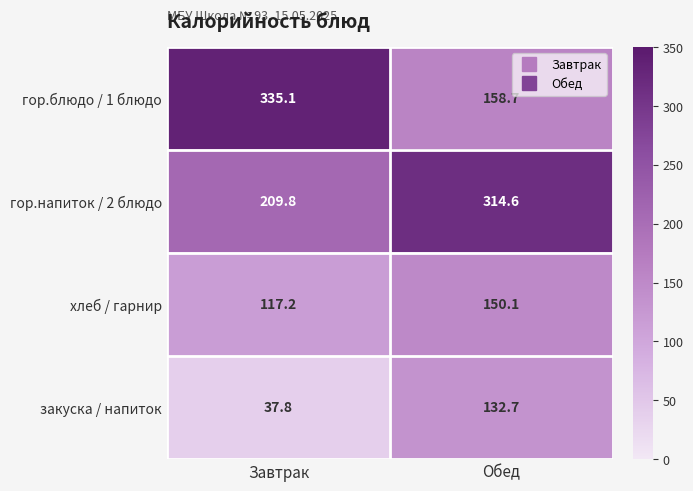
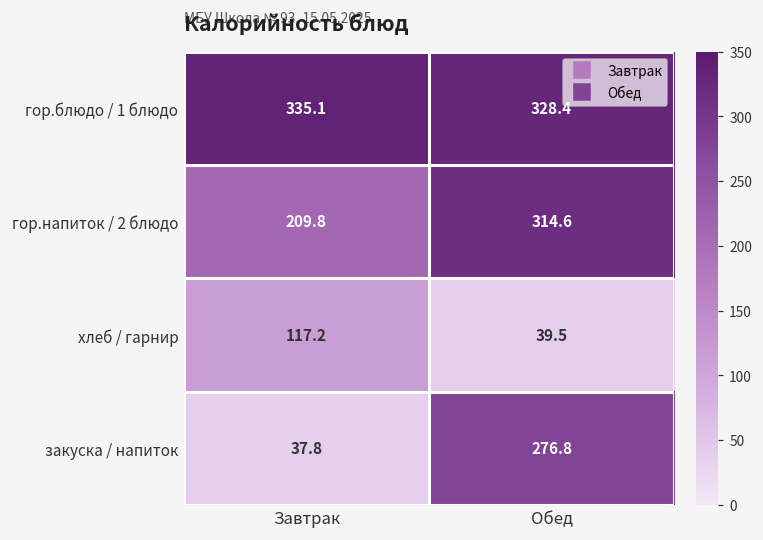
  {
    "гор.блюдо / 1 блюдо": {
      "Завтрак": 335.1,
-     "Обед": 158.7
+     "Обед": 328.4
    },
    "гор.напиток / 2 блюдо": {
      "Завтрак": 209.8,
      "Обед": 314.6
    },
    "хлеб / гарнир": {
      "Завтрак": 117.2,
-     "Обед": 150.1
+     "Обед": 39.5
    },
    "закуска / напиток": {
      "Завтрак": 37.8,
-     "Обед": 132.7
+     "Обед": 276.8
    }
  }
